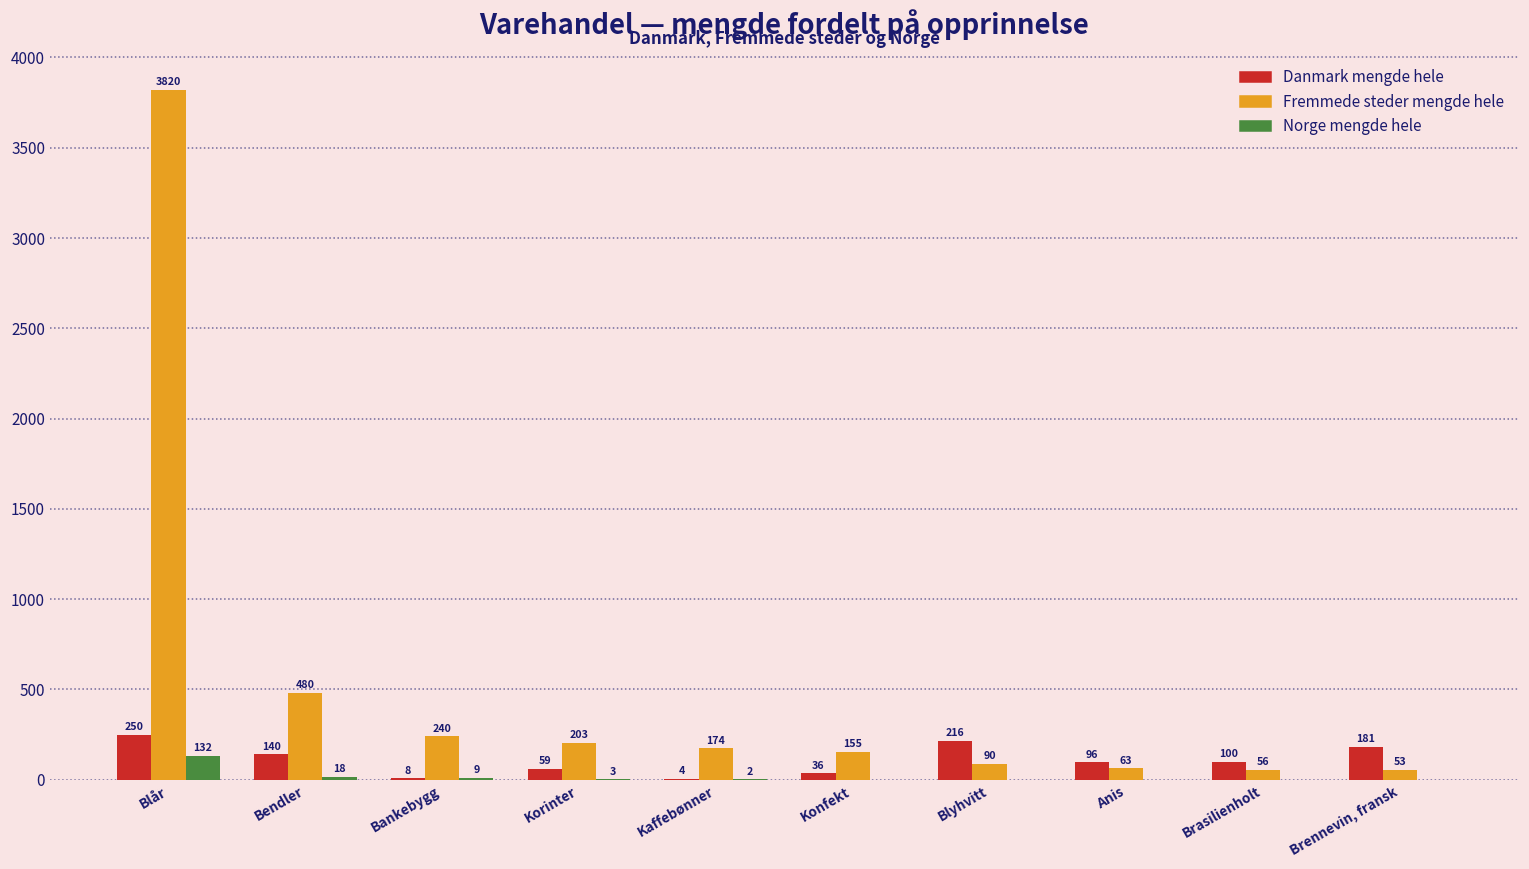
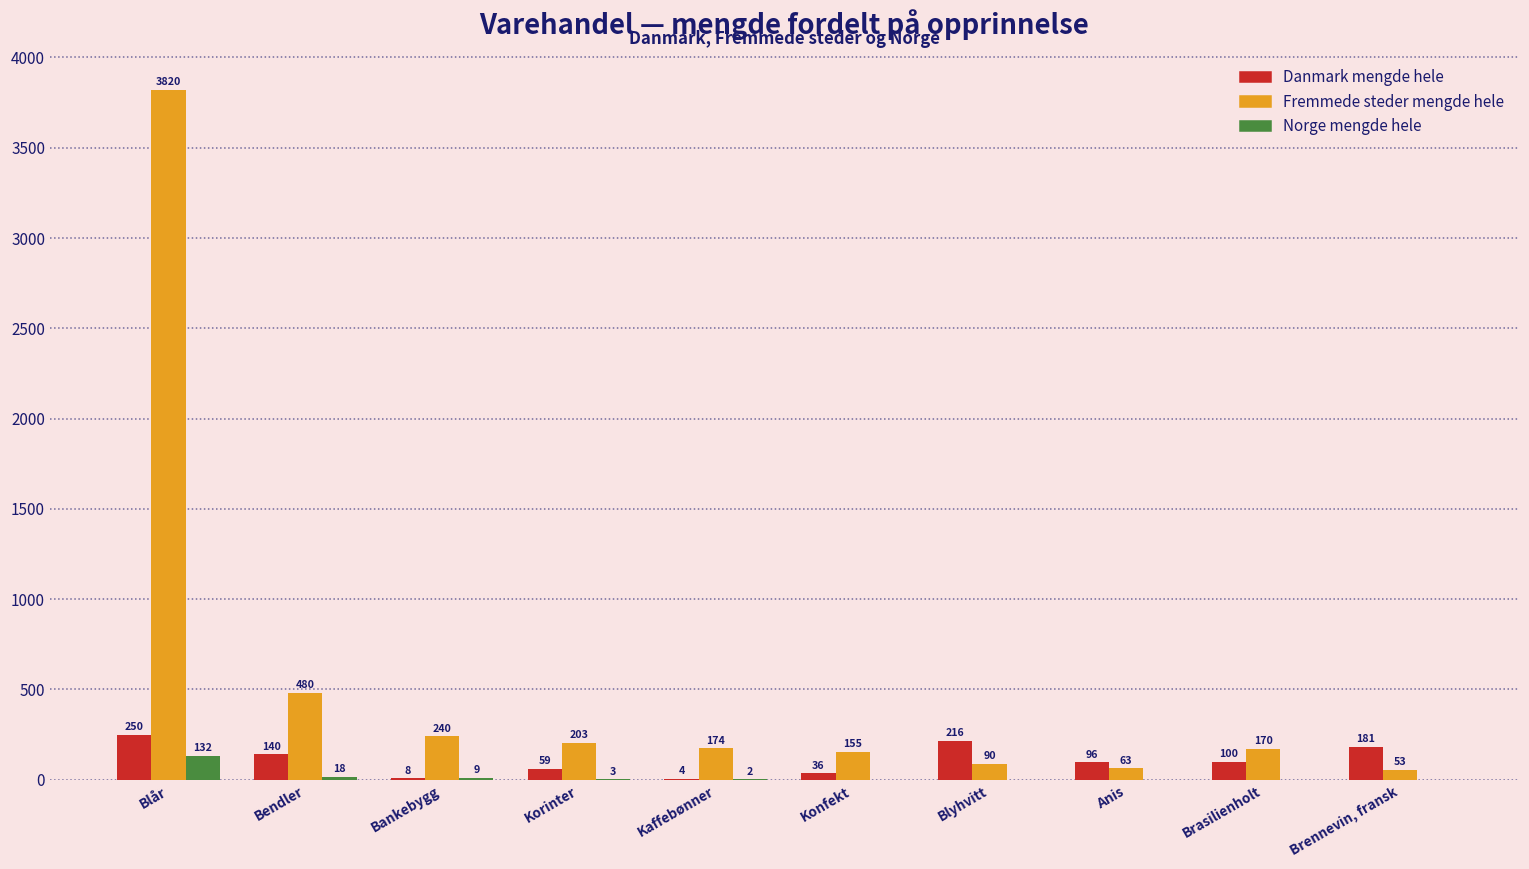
  {
    "Danmark mengde hele": {
      "Blår": 250,
      "Bendler": 140,
      "Bankebygg": 8,
      "Korinter": 59,
      "Kaffebønner": 4,
      "Konfekt": 36,
      "Blyhvitt": 216,
      "Anis": 96,
      "Brasilienholt": 100,
      "Brennevin, fransk": 181
    },
    "Fremmede steder mengde hele": {
      "Blår": 3820,
      "Bendler": 480,
      "Bankebygg": 240,
      "Korinter": 203,
      "Kaffebønner": 174,
      "Konfekt": 155,
      "Blyhvitt": 90,
      "Anis": 63,
-     "Brasilienholt": 56,
+     "Brasilienholt": 170,
      "Brennevin, fransk": 53
    },
    "Norge mengde hele": {
      "Blår": 132,
      "Bendler": 18,
      "Bankebygg": 9,
      "Korinter": 3,
      "Kaffebønner": 2
    }
  }
